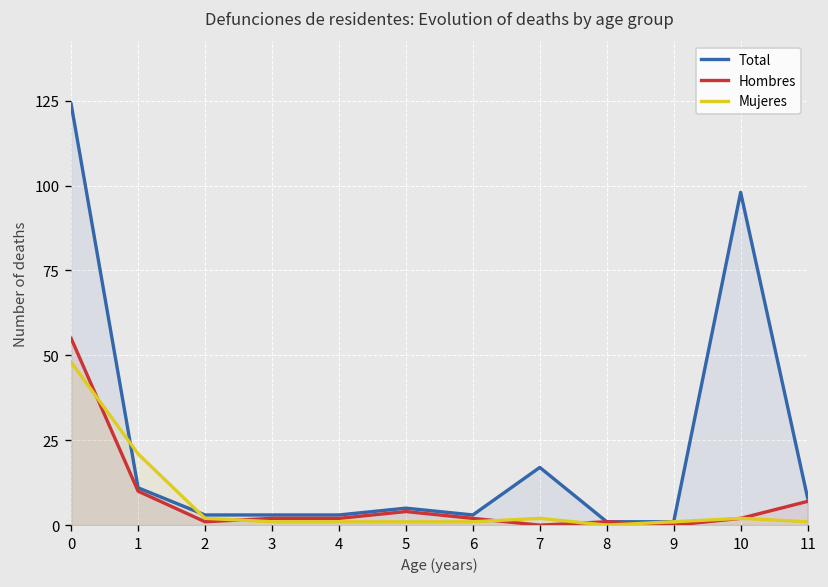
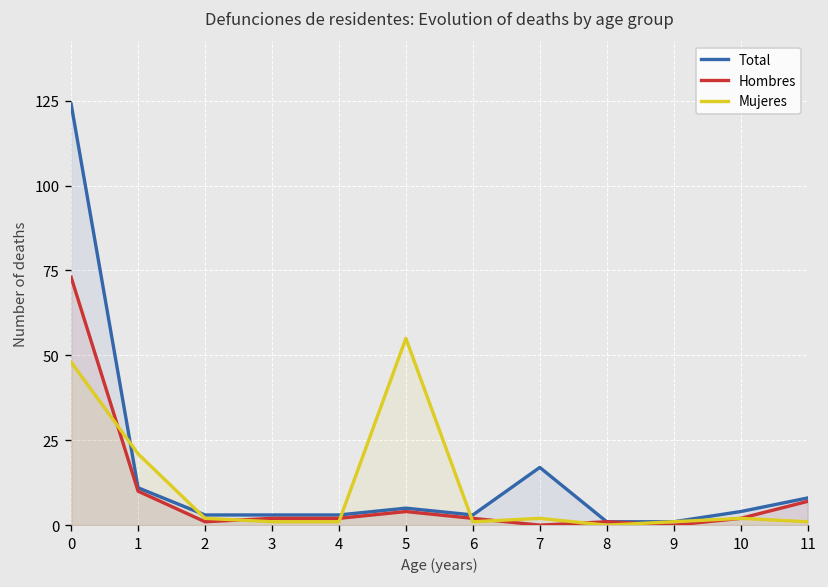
  {
    "Total": {
      "0": 124,
      "1": 11,
      "2": 3,
      "3": 3,
      "4": 3,
      "5": 5,
      "6": 3,
      "7": 17,
-     "10": 98,
+     "10": 4,
      "11": 8
    },
    "Hombres": {
-     "0": 55,
+     "0": 73,
      "1": 10,
      "2": 1,
      "3": 2,
      "4": 2,
      "5": 4,
      "6": 2,
      "7": 0,
      "9": 0,
      "11": 7
    },
    "Mujeres": {
      "0": 48,
      "1": 21,
      "2": 2,
      "3": 1,
      "4": 1,
-     "5": 1,
+     "5": 55,
      "6": 1,
      "7": 2,
      "8": 0,
      "11": 1
    }
  }
